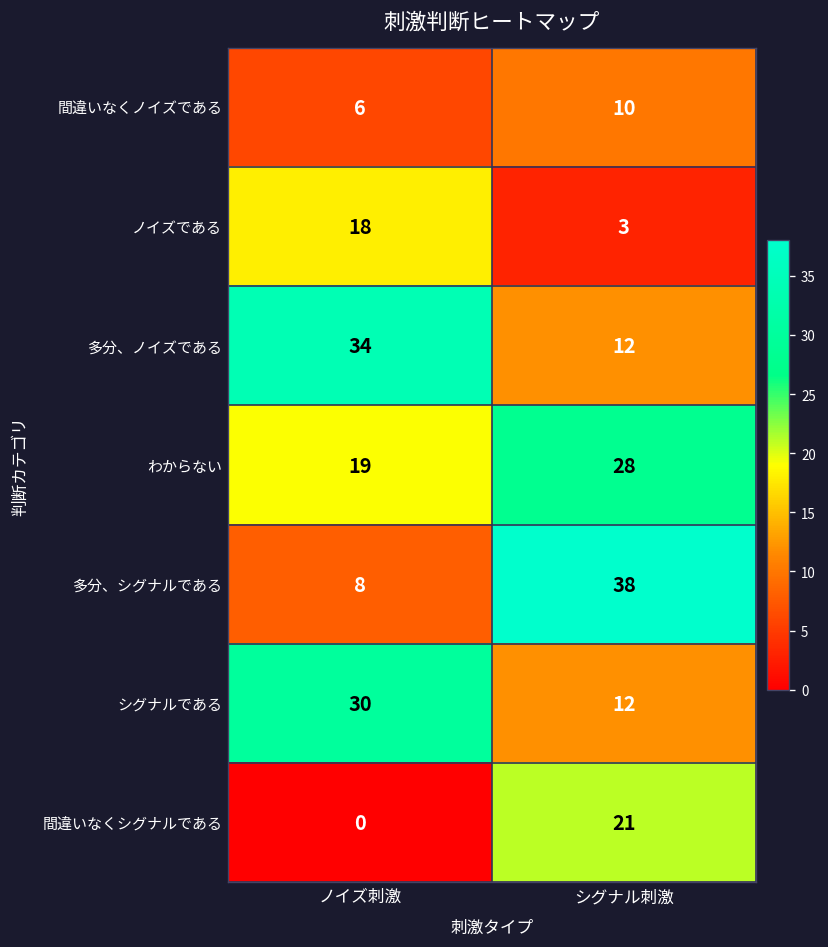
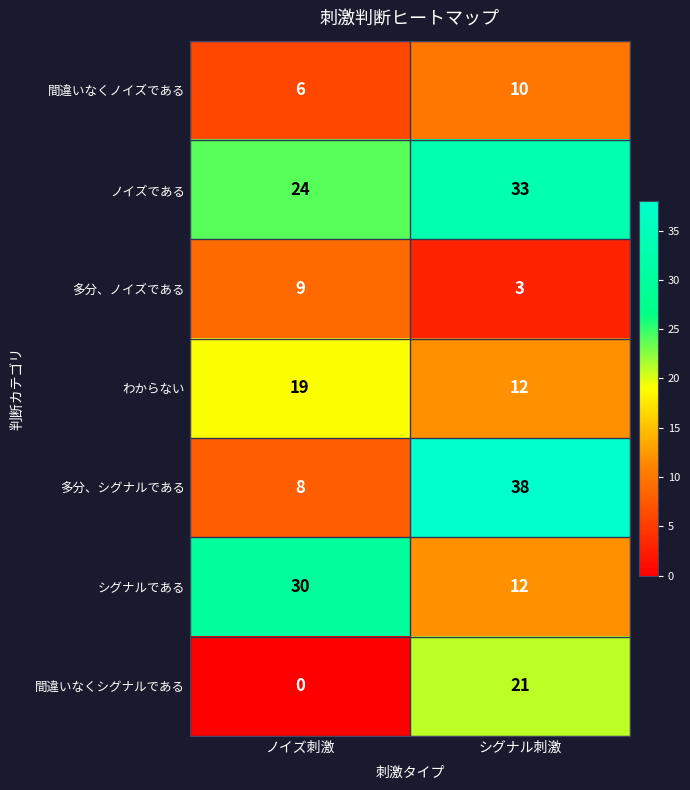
  {
    "間違いなくノイズである": {
      "ノイズ刺激": 6,
      "シグナル刺激": 10
    },
    "ノイズである": {
-     "ノイズ刺激": 18,
-     "シグナル刺激": 3
+     "ノイズ刺激": 24,
+     "シグナル刺激": 33
    },
    "多分、ノイズである": {
-     "ノイズ刺激": 34,
-     "シグナル刺激": 12
+     "ノイズ刺激": 9,
+     "シグナル刺激": 3
    },
    "わからない": {
      "ノイズ刺激": 19,
-     "シグナル刺激": 28
+     "シグナル刺激": 12
    },
    "多分、シグナルである": {
      "ノイズ刺激": 8,
      "シグナル刺激": 38
    },
    "シグナルである": {
      "ノイズ刺激": 30,
      "シグナル刺激": 12
    },
    "間違いなくシグナルである": {
      "ノイズ刺激": 0,
      "シグナル刺激": 21
    }
  }
